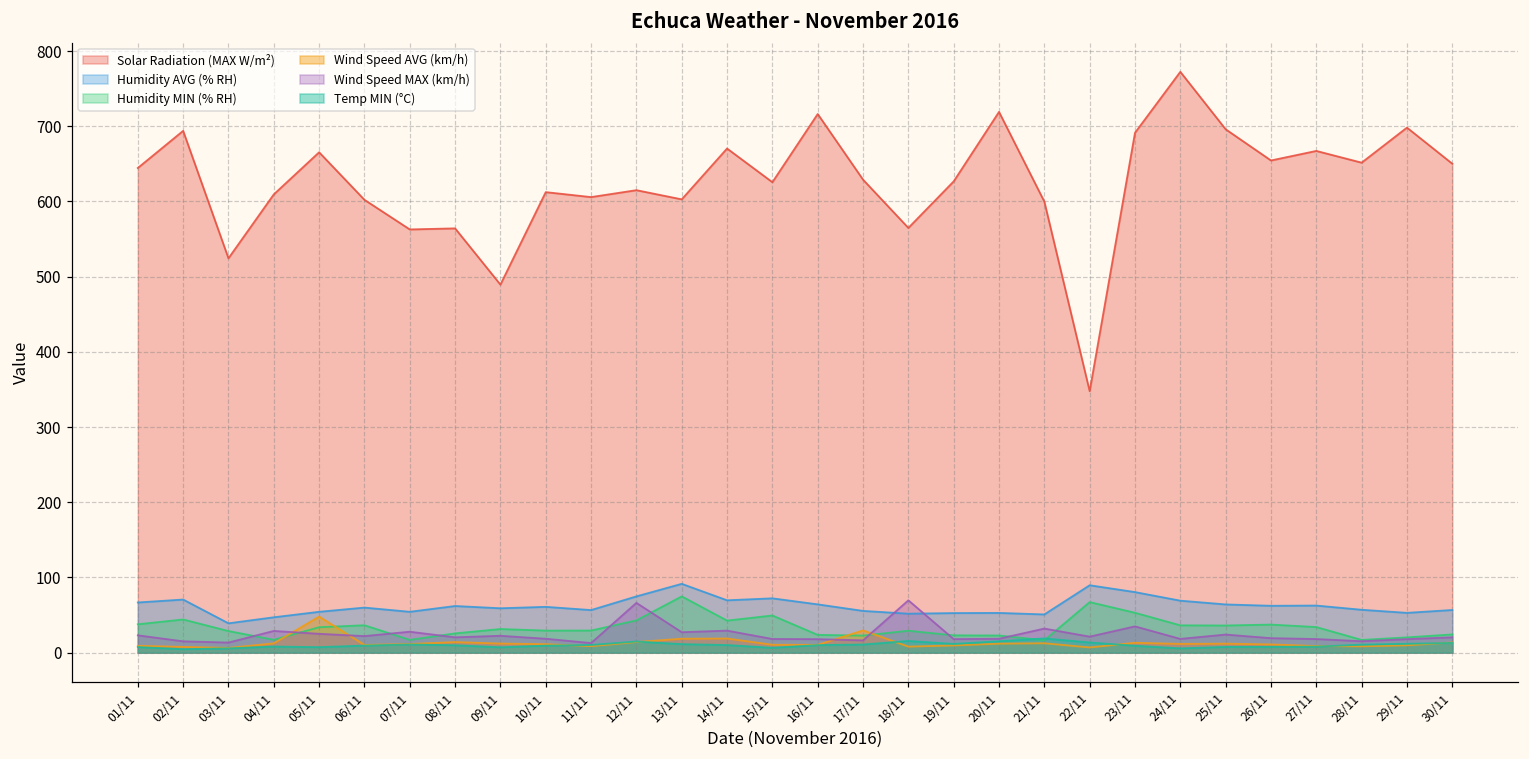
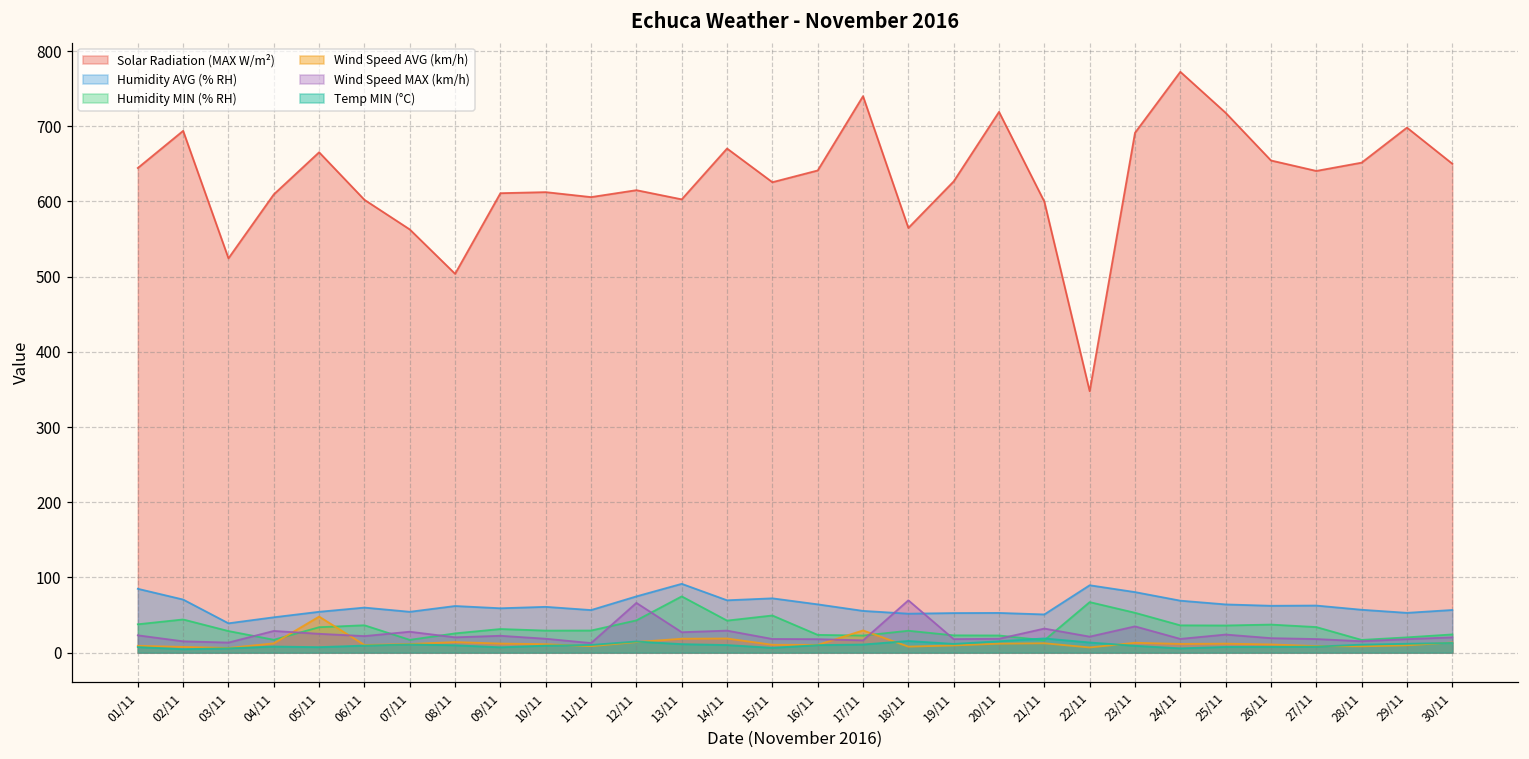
  {
    "Solar Radiation (MAX W/m²)": {
      "01/11": 640,
      "02/11": 690,
      "03/11": 520,
      "04/11": 610,
      "05/11": 670,
      "06/11": 600,
      "07/11": 560,
-     "08/11": 560,
-     "09/11": 490,
+     "08/11": 500,
+     "09/11": 610,
      "10/11": 610,
      "11/11": 610,
      "12/11": 620,
      "13/11": 600,
      "14/11": 670,
      "15/11": 630,
-     "16/11": 720,
-     "17/11": 630,
+     "16/11": 640,
+     "17/11": 740,
      "18/11": 560,
      "19/11": 630,
      "20/11": 720,
      "21/11": 600,
      "22/11": 350,
      "23/11": 690,
      "24/11": 770,
-     "25/11": 700,
+     "25/11": 720,
      "26/11": 650,
-     "27/11": 670,
+     "27/11": 640,
      "28/11": 650,
      "29/11": 700,
      "30/11": 650
    },
    "Humidity AVG (% RH)": {
-     "01/11": 70,
+     "01/11": 80,
      "02/11": 70,
      "03/11": 40,
      "04/11": 50,
      "05/11": 50,
      "06/11": 60,
      "07/11": 50,
      "08/11": 60,
      "09/11": 60,
      "10/11": 60,
      "11/11": 60,
      "12/11": 70,
      "13/11": 90,
      "14/11": 70,
      "15/11": 70,
      "16/11": 60,
      "17/11": 60,
      "18/11": 50,
      "19/11": 50,
      "20/11": 50,
      "21/11": 50,
      "22/11": 90,
      "23/11": 80,
      "24/11": 70,
      "25/11": 60,
      "26/11": 60,
      "27/11": 60,
      "28/11": 60,
      "29/11": 50,
      "30/11": 60
    },
    "Wind Speed AVG (km/h)": {
      "04/11": 10,
      "05/11": 50,
      "08/11": 10,
      "09/11": 10,
      "13/11": 20,
      "14/11": 20,
      "15/11": 10,
      "17/11": 30,
      "18/11": 10,
      "21/11": 10,
      "22/11": 10,
      "23/11": 10,
      "24/11": 10,
      "25/11": 10
    },
    "Wind Speed MAX (km/h)": {
      "01/11": 20,
      "02/11": 20,
      "03/11": 10,
      "04/11": 30,
      "05/11": 30,
      "06/11": 20,
      "07/11": 30,
      "08/11": 20,
      "09/11": 20,
      "10/11": 20,
      "12/11": 70,
      "13/11": 30,
      "14/11": 30,
      "15/11": 20,
      "16/11": 20,
      "17/11": 20,
      "18/11": 70,
      "19/11": 20,
      "21/11": 30,
      "22/11": 20,
      "23/11": 30,
      "24/11": 20,
      "25/11": 20,
      "26/11": 20,
      "27/11": 20,
      "30/11": 20
    }
  }
